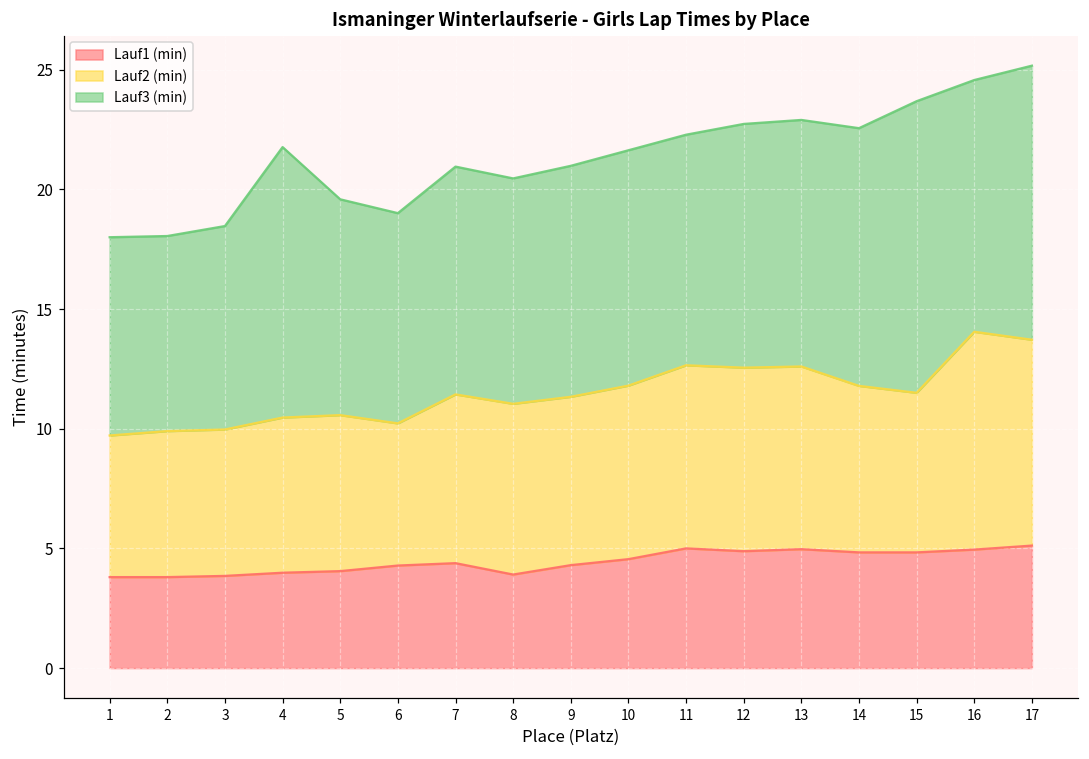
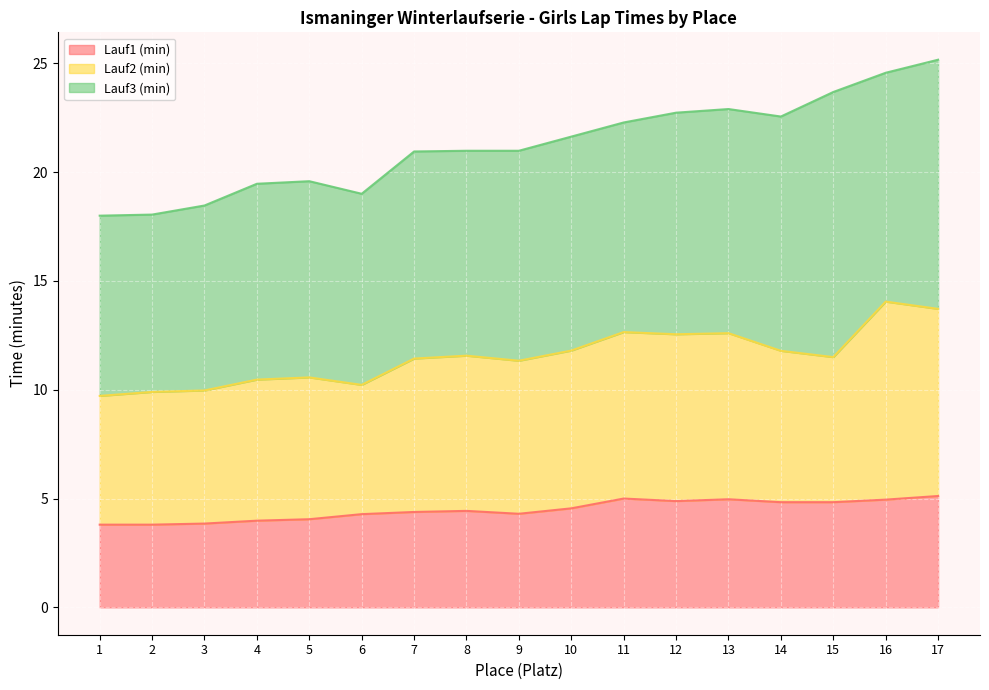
  {
    "Lauf1 (min)": {
      "1": 3.8,
      "2": 3.8,
      "3": 3.9,
      "4": 4.0,
      "5": 4.1,
      "6": 4.3,
      "7": 4.4,
-     "8": 3.9,
+     "8": 4.4,
      "9": 4.3,
      "10": 4.6,
      "11": 5.0,
      "12": 4.9,
      "13": 5.0,
      "14": 4.8,
      "15": 4.8,
      "16": 5.0,
      "17": 5.1
    },
    "Lauf2 (min)": {
      "1": 5.9,
      "2": 6.1,
      "3": 6.1,
      "4": 6.5,
      "5": 6.5,
      "6": 5.9,
      "7": 7.1,
      "8": 7.1,
      "9": 7.0,
      "10": 7.3,
      "11": 7.7,
      "12": 7.7,
      "13": 7.6,
      "14": 7.0,
      "15": 6.7,
      "16": 9.1,
      "17": 8.6
    },
    "Lauf3 (min)": {
      "1": 8.3,
      "2": 8.1,
      "3": 8.5,
-     "4": 11.3,
+     "4": 9.0,
      "5": 9.0,
      "6": 8.8,
      "7": 9.5,
      "8": 9.4,
      "9": 9.7,
      "10": 9.8,
      "11": 9.6,
      "12": 10.2,
      "13": 10.3,
      "14": 10.8,
      "15": 12.2,
      "16": 10.5,
      "17": 11.5
    }
  }
